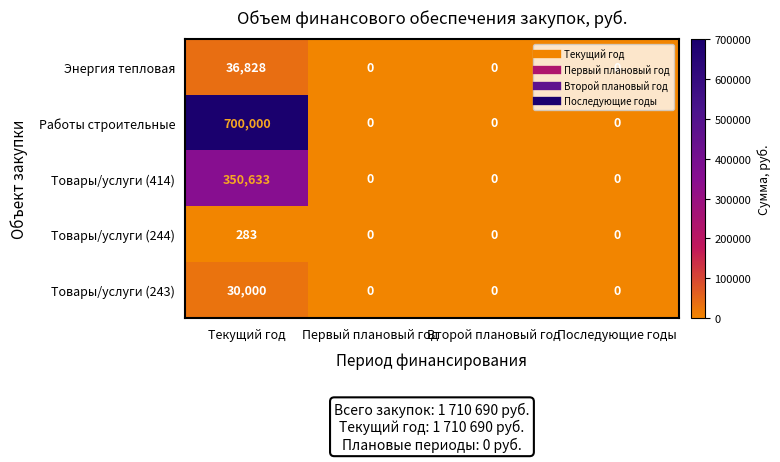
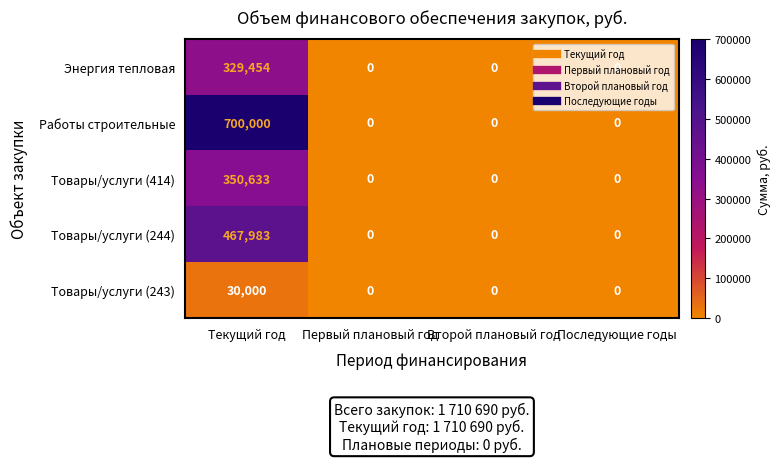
  {
    "Энергия тепловая": {
-     "Текущий год": "36,828",
+     "Текущий год": "329,454",
      "Первый плановый год": "0",
      "Второй плановый год": "0"
    },
    "Работы строительные": {
      "Текущий год": "700,000",
      "Первый плановый год": "0",
      "Второй плановый год": "0",
      "Последующие годы": "0"
    },
    "Товары/услуги (414)": {
      "Текущий год": "350,633",
      "Первый плановый год": "0",
      "Второй плановый год": "0",
      "Последующие годы": "0"
    },
    "Товары/услуги (244)": {
-     "Текущий год": "283",
+     "Текущий год": "467,983",
      "Первый плановый год": "0",
      "Второй плановый год": "0",
      "Последующие годы": "0"
    },
    "Товары/услуги (243)": {
      "Текущий год": "30,000",
      "Первый плановый год": "0",
      "Второй плановый год": "0",
      "Последующие годы": "0"
    }
  }
